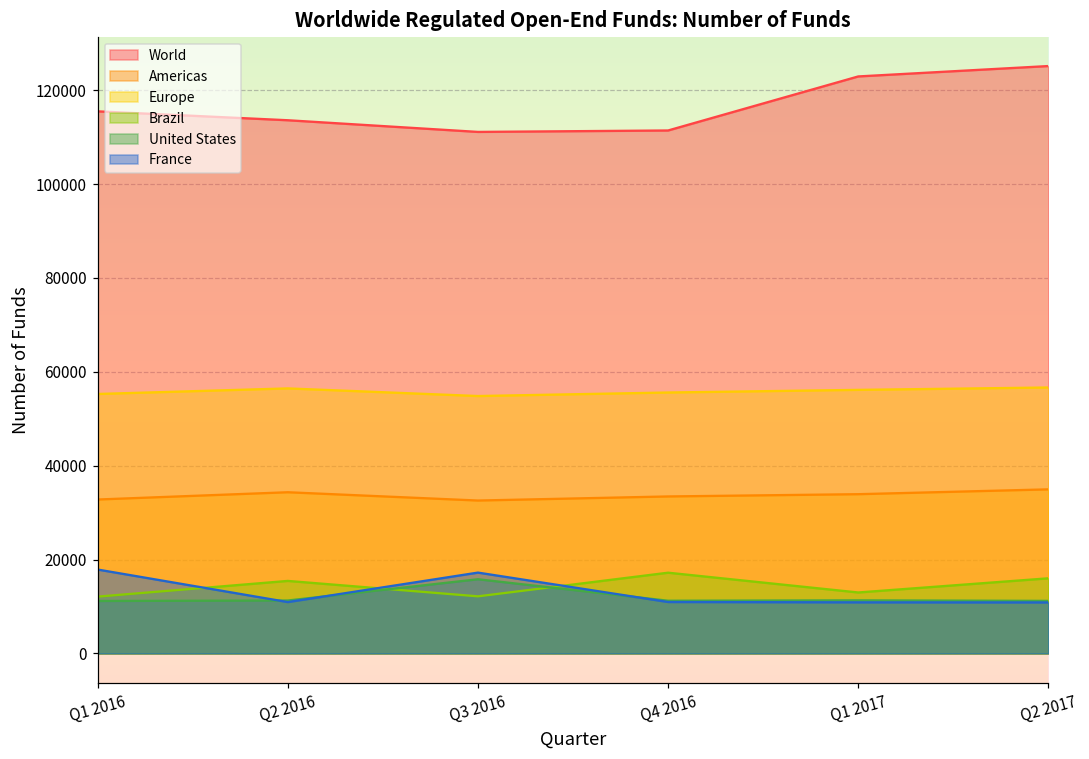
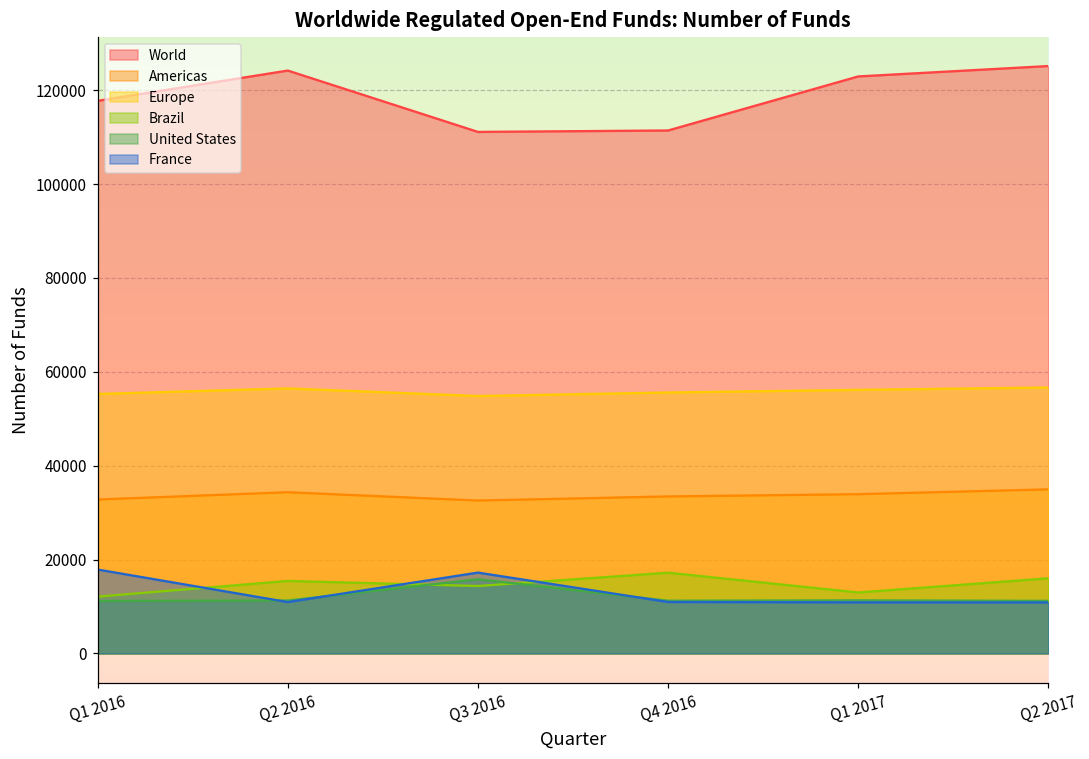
  {
    "World": {
-     "Q1 2016": 115000,
-     "Q2 2016": 114000,
+     "Q1 2016": 118000,
+     "Q2 2016": 124000,
      "Q3 2016": 111000,
      "Q4 2016": 111000,
      "Q1 2017": 123000,
      "Q2 2017": 125000
    },
    "Brazil": {
      "Q1 2016": 12000,
      "Q2 2016": 15000,
-     "Q3 2016": 12000,
+     "Q3 2016": 14000,
      "Q4 2016": 17000,
      "Q1 2017": 13000,
      "Q2 2017": 16000
    },
    "United States": {
      "Q1 2016": 11000,
      "Q3 2016": 16000
    },
    "France": {
      "Q1 2016": 18000,
      "Q3 2016": 17000
    }
  }
